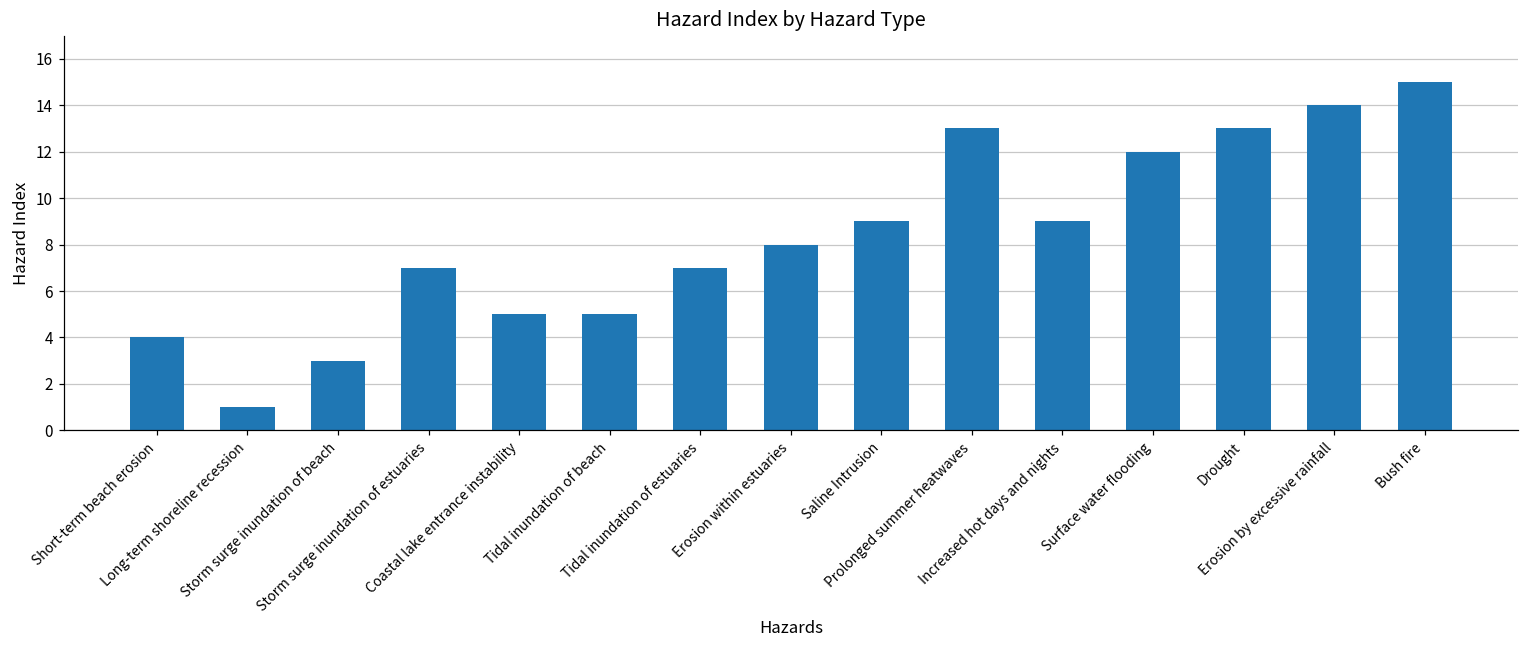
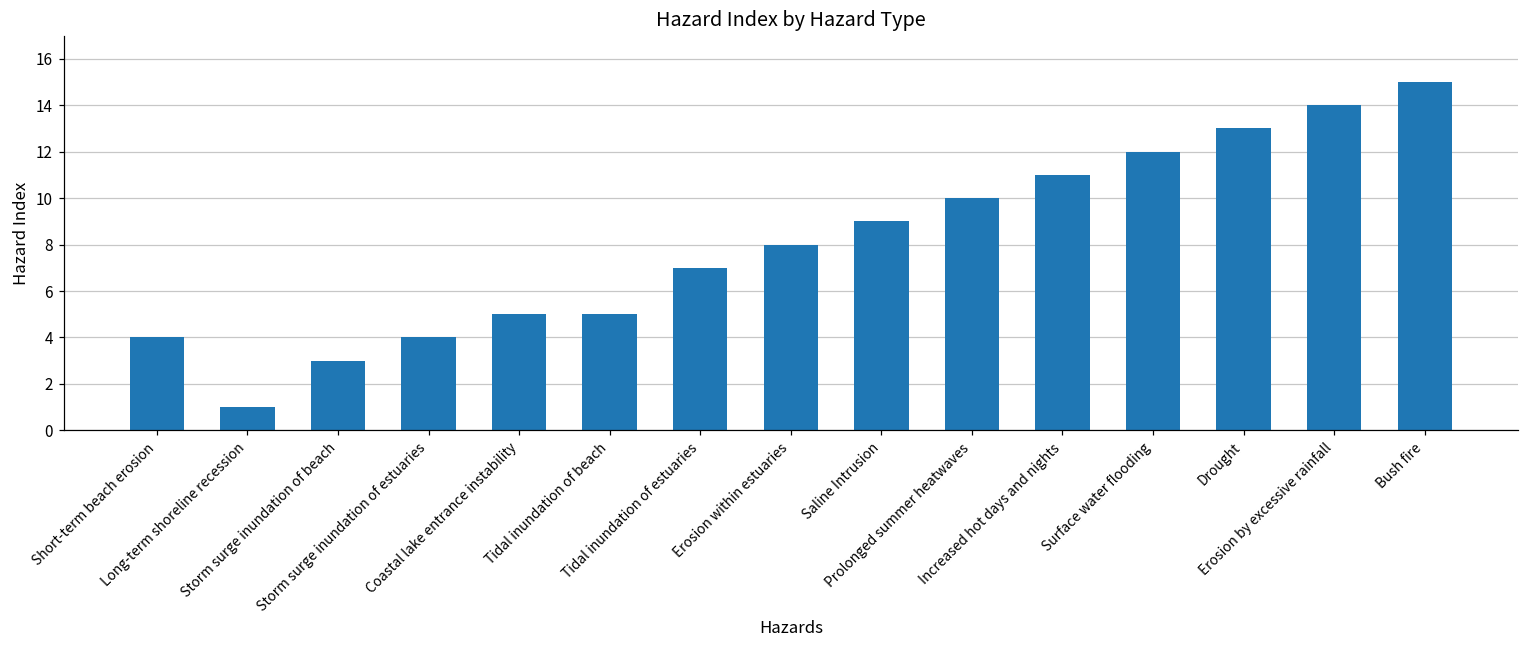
  {
    "Short-term beach erosion": 4,
    "Long-term shoreline recession": 1,
    "Storm surge inundation of beach": 3,
-   "Storm surge inundation of estuaries": 7,
+   "Storm surge inundation of estuaries": 4,
    "Coastal lake entrance instability": 5,
    "Tidal inundation of beach": 5,
    "Tidal inundation of estuaries": 7,
    "Erosion within estuaries": 8,
    "Saline Intrusion": 9,
-   "Prolonged summer heatwaves": 13,
-   "Increased hot days and nights": 9,
+   "Prolonged summer heatwaves": 10,
+   "Increased hot days and nights": 11,
    "Surface water flooding": 12,
    "Drought": 13,
    "Erosion by excessive rainfall": 14,
    "Bush fire": 15
  }
